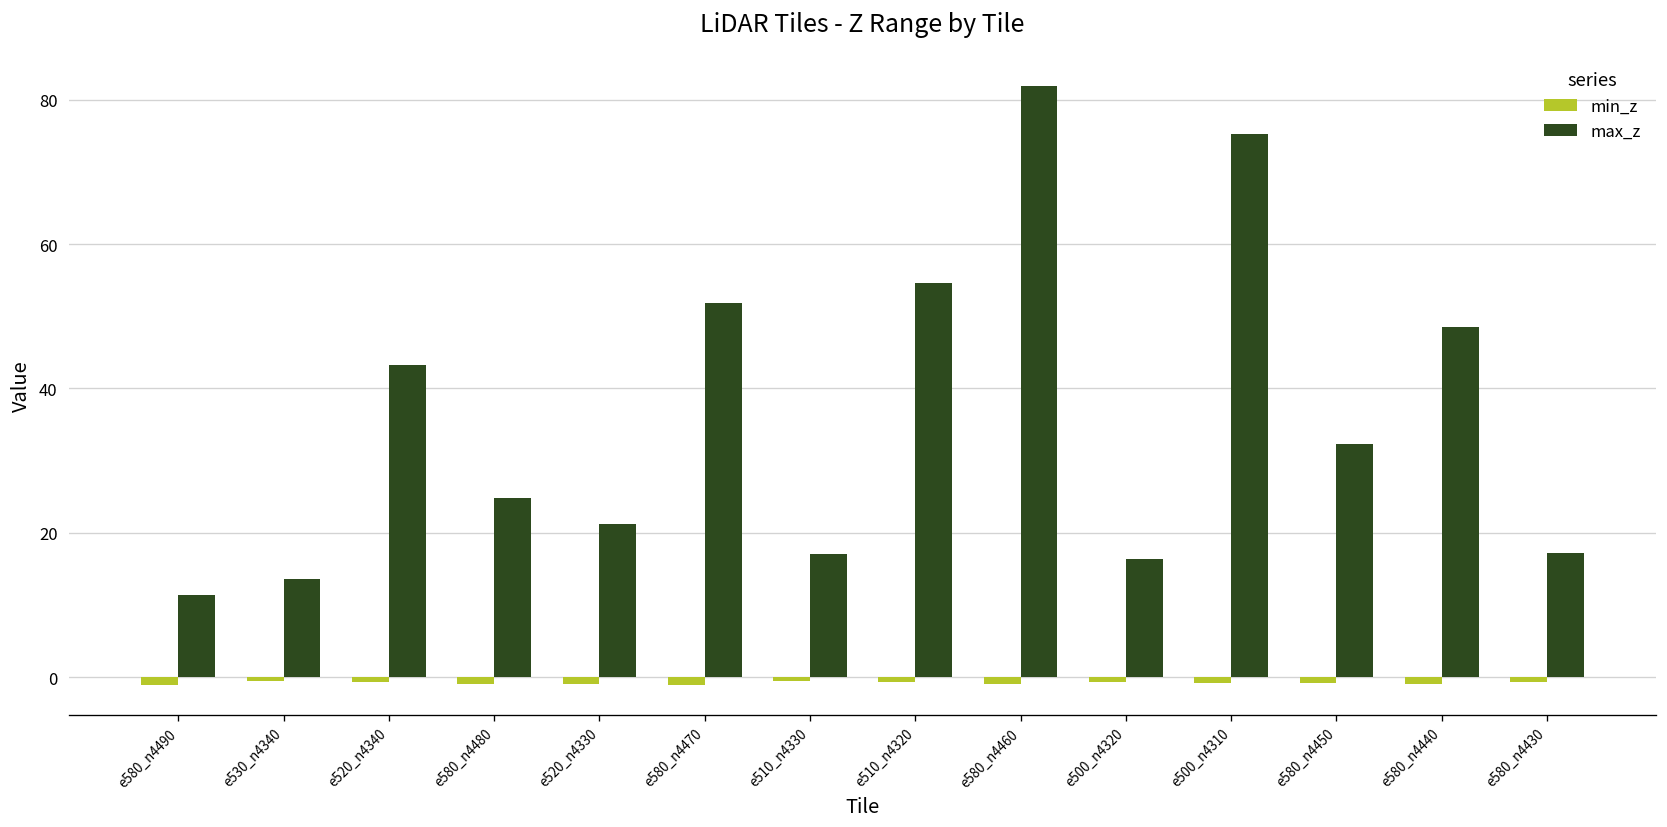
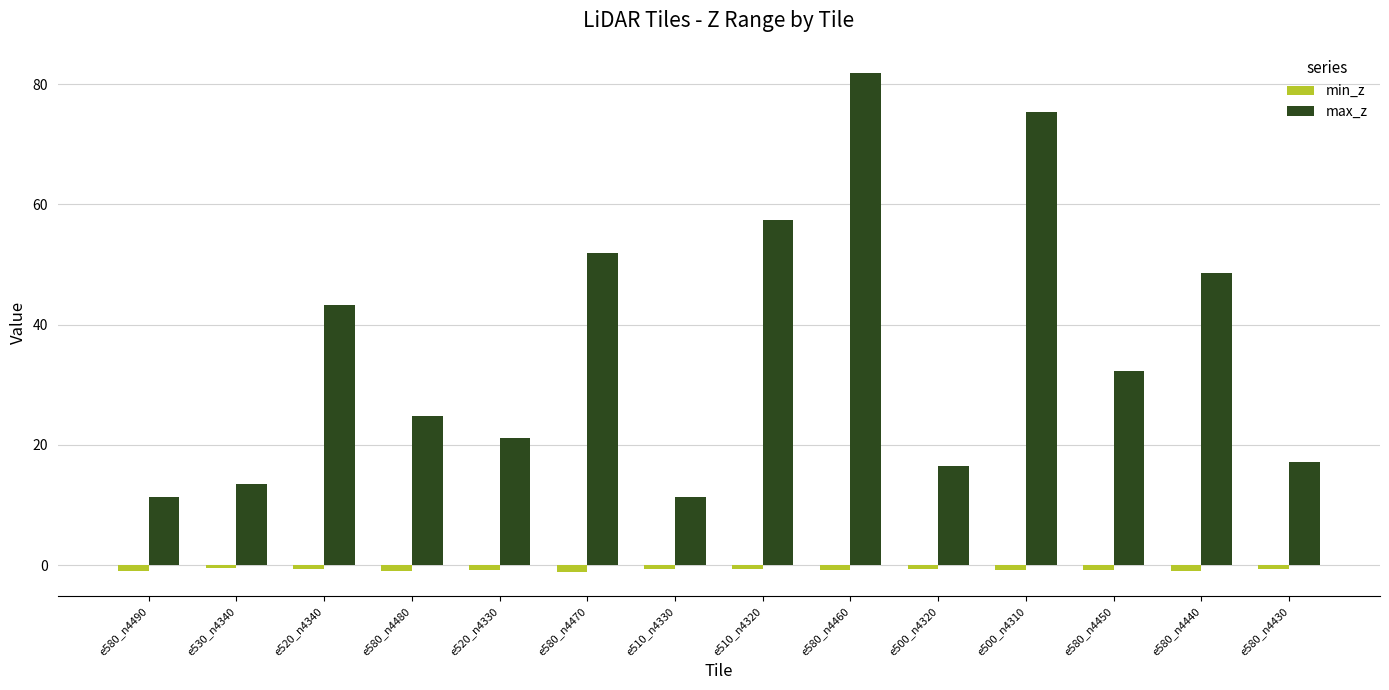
  {
    "min_z": {
      "e580_n4490": -1,
      "e530_n4340": -1,
      "e520_n4340": -1,
      "e580_n4480": -1,
      "e520_n4330": -1,
      "e580_n4470": -1,
      "e510_n4330": -1,
      "e510_n4320": -1,
      "e580_n4460": -1,
      "e500_n4320": -1,
      "e500_n4310": -1,
      "e580_n4450": -1,
      "e580_n4440": -1,
      "e580_n4430": -1
    },
    "max_z": {
      "e580_n4490": 11,
      "e530_n4340": 14,
      "e520_n4340": 43,
      "e580_n4480": 25,
      "e520_n4330": 21,
      "e580_n4470": 52,
-     "e510_n4330": 17,
-     "e510_n4320": 55,
+     "e510_n4330": 11,
+     "e510_n4320": 57,
      "e580_n4460": 82,
      "e500_n4320": 16,
      "e500_n4310": 75,
      "e580_n4450": 32,
      "e580_n4440": 49,
      "e580_n4430": 17
    }
  }
